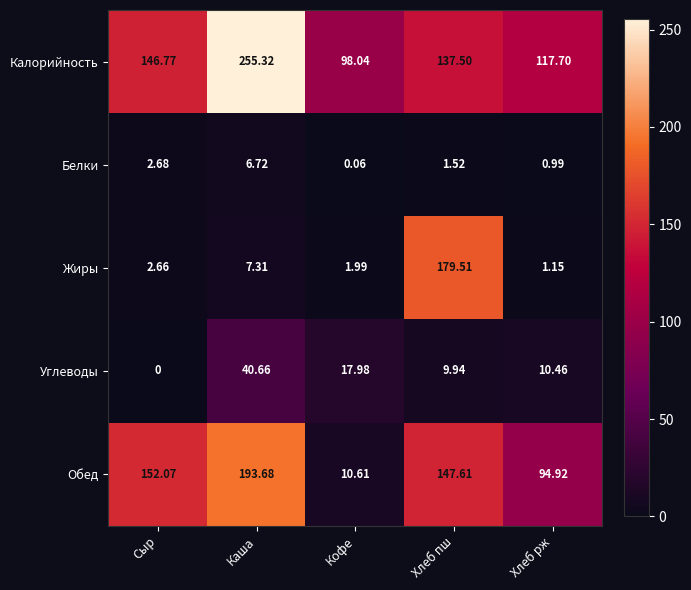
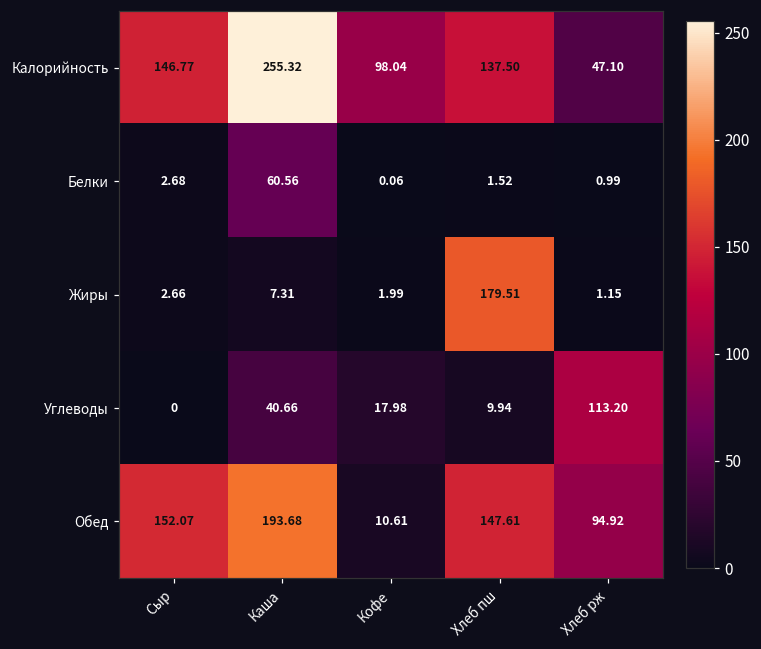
  {
    "Калорийность": {
      "Сыр": 146.77,
      "Каша": 255.32,
      "Кофе": 98.04,
      "Хлеб пш": 137.50,
-     "Хлеб рж": 117.70
+     "Хлеб рж": 47.10
    },
    "Белки": {
      "Сыр": 2.68,
-     "Каша": 6.72,
+     "Каша": 60.56,
      "Кофе": 0.06,
      "Хлеб пш": 1.52,
      "Хлеб рж": 0.99
    },
    "Жиры": {
      "Сыр": 2.66,
      "Каша": 7.31,
      "Кофе": 1.99,
      "Хлеб пш": 179.51,
      "Хлеб рж": 1.15
    },
    "Углеводы": {
      "Сыр": 0,
      "Каша": 40.66,
      "Кофе": 17.98,
      "Хлеб пш": 9.94,
-     "Хлеб рж": 10.46
+     "Хлеб рж": 113.20
    },
    "Обед": {
      "Сыр": 152.07,
      "Каша": 193.68,
      "Кофе": 10.61,
      "Хлеб пш": 147.61,
      "Хлеб рж": 94.92
    }
  }
